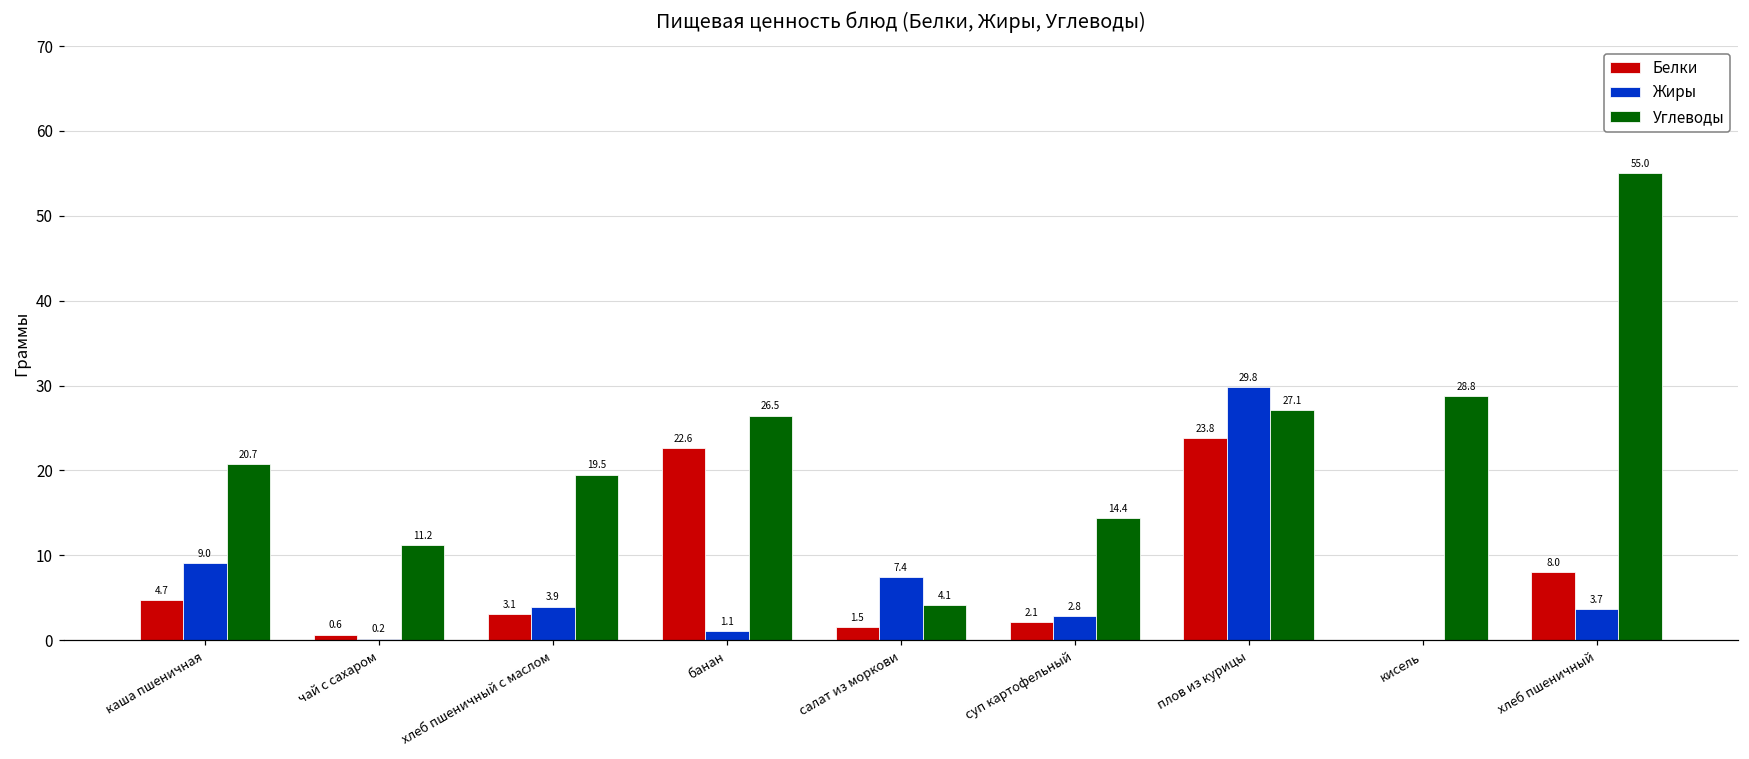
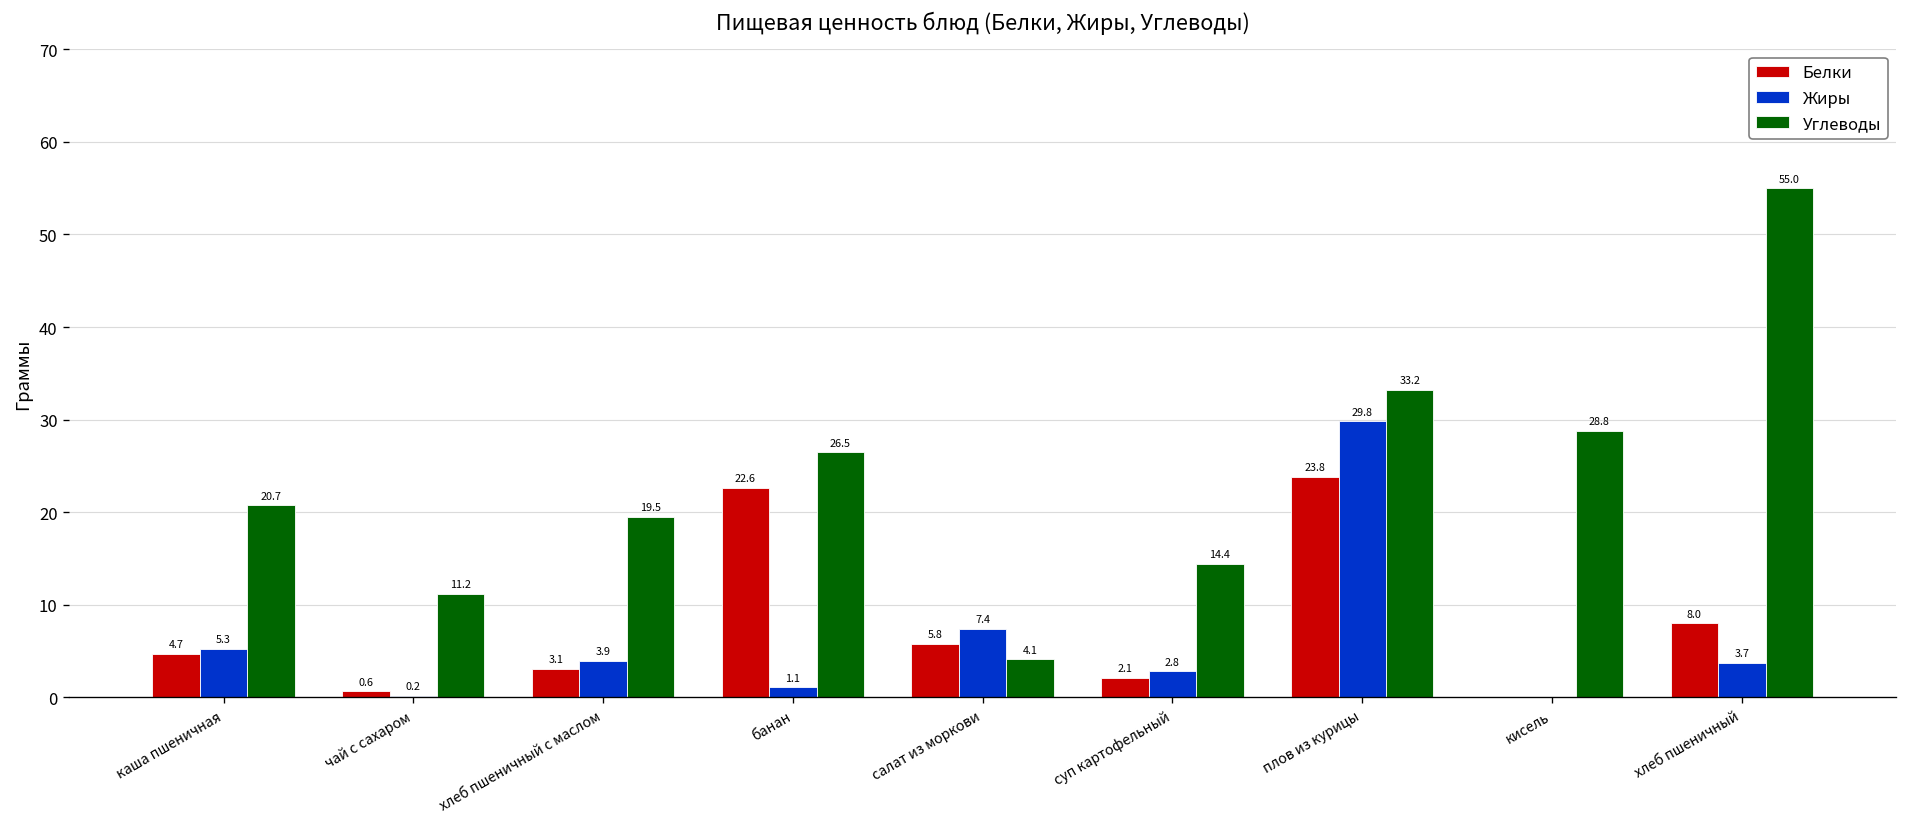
  {
    "Белки": {
      "каша пшеничная": 4.7,
      "чай с сахаром": 0.6,
      "хлеб пшеничный с маслом": 3.1,
      "банан": 22.6,
-     "салат из моркови": 1.5,
+     "салат из моркови": 5.8,
      "суп картофельный": 2.1,
      "плов из курицы": 23.8,
      "хлеб пшеничный": 8.0
    },
    "Жиры": {
-     "каша пшеничная": 9.0,
+     "каша пшеничная": 5.3,
      "чай с сахаром": 0.2,
      "хлеб пшеничный с маслом": 3.9,
      "банан": 1.1,
      "салат из моркови": 7.4,
      "суп картофельный": 2.8,
      "плов из курицы": 29.8,
      "хлеб пшеничный": 3.7
    },
    "Углеводы": {
      "каша пшеничная": 20.7,
      "чай с сахаром": 11.2,
      "хлеб пшеничный с маслом": 19.5,
      "банан": 26.5,
      "салат из моркови": 4.1,
      "суп картофельный": 14.4,
-     "плов из курицы": 27.1,
+     "плов из курицы": 33.2,
      "кисель": 28.8,
      "хлеб пшеничный": 55.0
    }
  }
